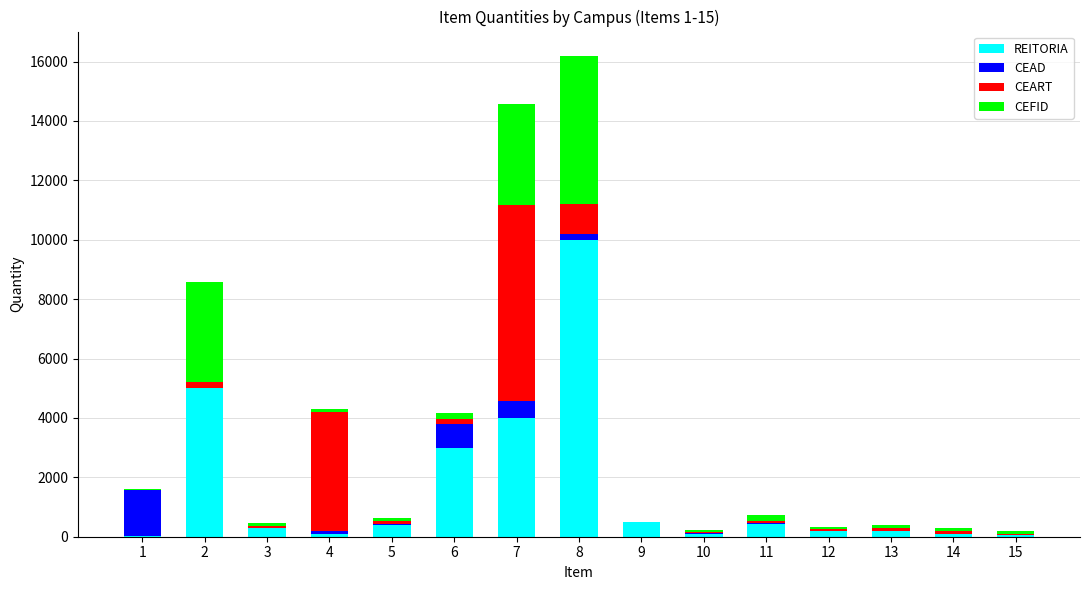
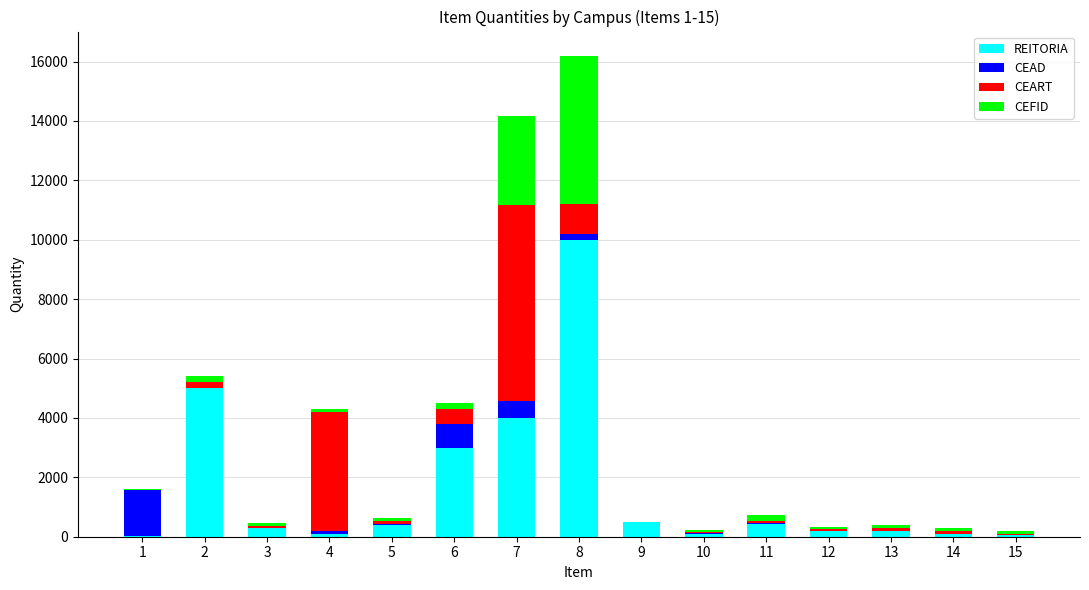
  {
    "REITORIA": {
      "2": 5000,
      "3": 300,
      "4": 100,
      "5": 400,
      "6": 3000,
      "7": 4000,
      "8": 10000,
      "9": 500,
      "10": 100,
      "11": 400,
      "12": 200,
      "13": 200,
      "14": 100
    },
    "CEAD": {
      "1": 1600,
      "2": 0,
      "3": 0,
      "4": 100,
      "6": 800,
      "7": 600,
      "8": 200,
      "9": 0,
      "12": 0,
      "13": 0,
      "14": 0,
      "15": 0
    },
    "CEART": {
      "2": 200,
      "4": 4000,
      "5": 100,
-     "6": 200,
+     "6": 500,
      "7": 6600,
      "8": 1000,
      "9": 0,
      "13": 100,
      "14": 100
    },
    "CEFID": {
-     "2": 3400,
+     "2": 200,
      "3": 100,
      "4": 100,
      "5": 100,
      "6": 200,
-     "7": 3400,
+     "7": 3000,
      "8": 5000,
      "9": 0,
      "11": 200,
      "13": 100,
      "14": 100,
      "15": 100
    }
  }
